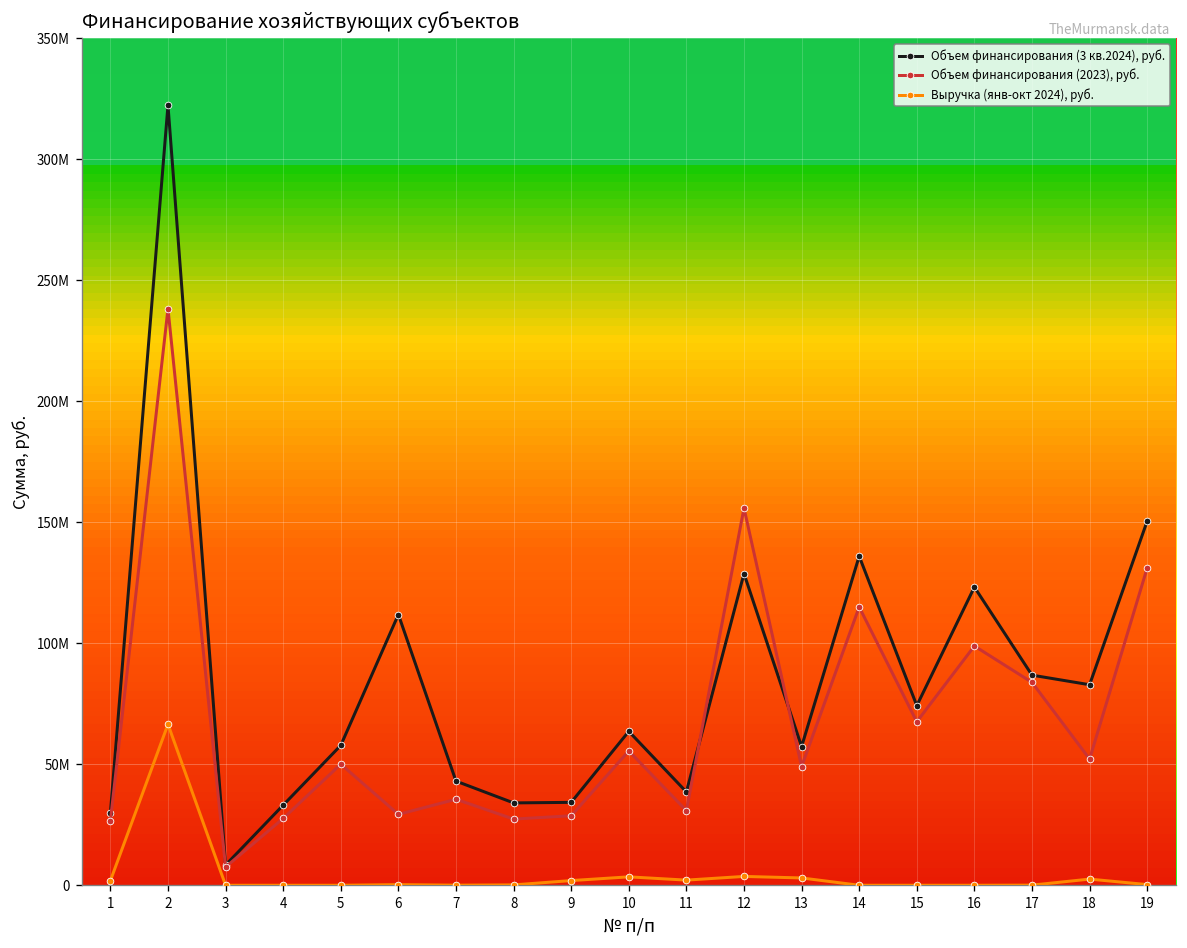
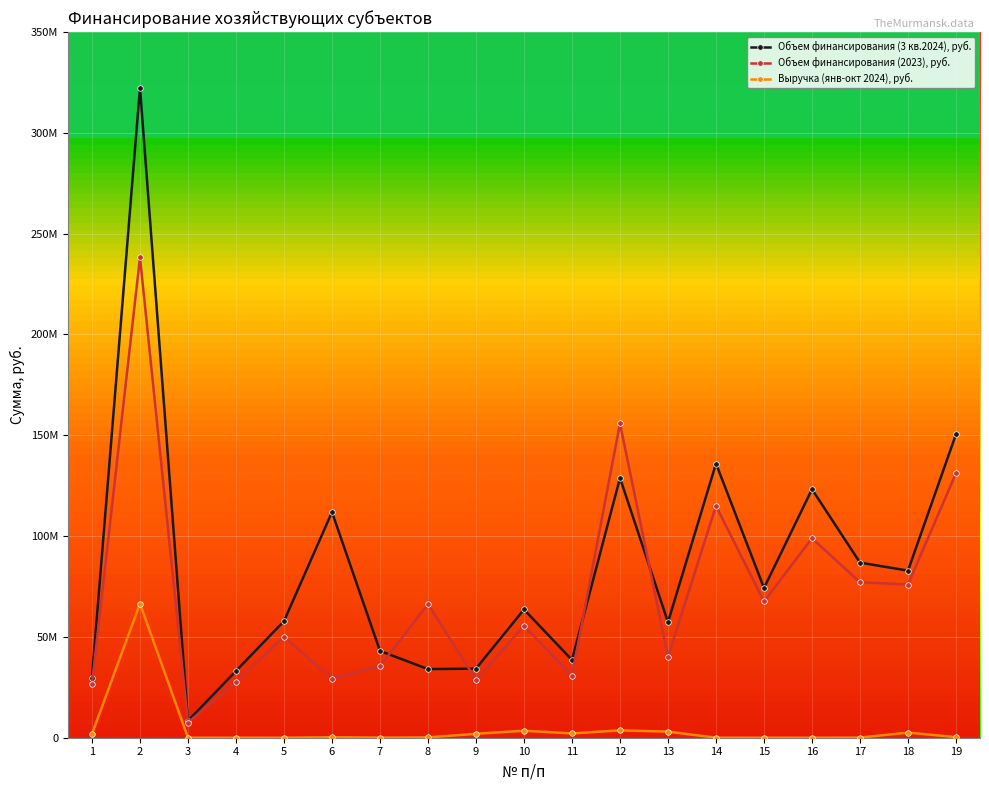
  {
    "Объем финансирования (3 кв.2024), руб.": {
      "1": 30000000,
      "2": 322000000,
      "4": 33000000,
      "5": 58000000,
      "6": 112000000,
      "7": 43000000,
      "8": 34000000,
      "9": 34000000,
      "10": 64000000,
      "11": 39000000,
      "12": 129000000,
      "13": 57000000,
      "14": 136000000,
      "15": 74000000,
      "16": 123000000,
      "17": 87000000,
      "18": 83000000,
      "19": 151000000
    },
    "Объем финансирования (2023), руб.": {
      "1": 27000000,
      "2": 238000000,
      "4": 28000000,
      "5": 50000000,
      "6": 29000000,
      "7": 36000000,
-     "8": 27000000,
+     "8": 66000000,
      "9": 29000000,
      "10": 56000000,
      "11": 31000000,
      "12": 156000000,
-     "13": 49000000,
+     "13": 40000000,
      "14": 115000000,
      "15": 68000000,
      "16": 99000000,
-     "17": 84000000,
-     "18": 52000000,
+     "17": 77000000,
+     "18": 76000000,
      "19": 131000000
    }
  }
